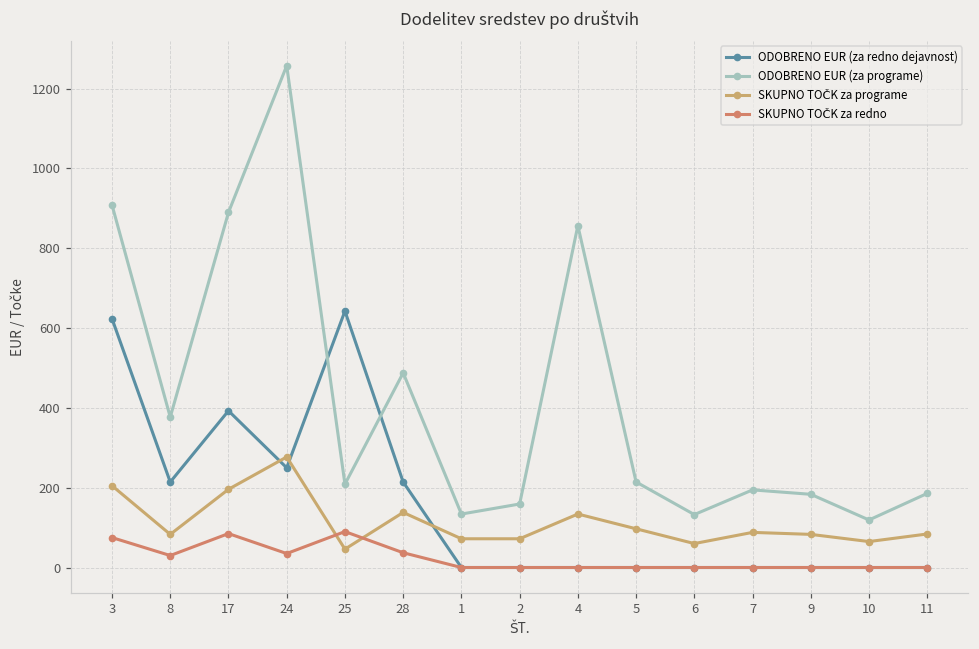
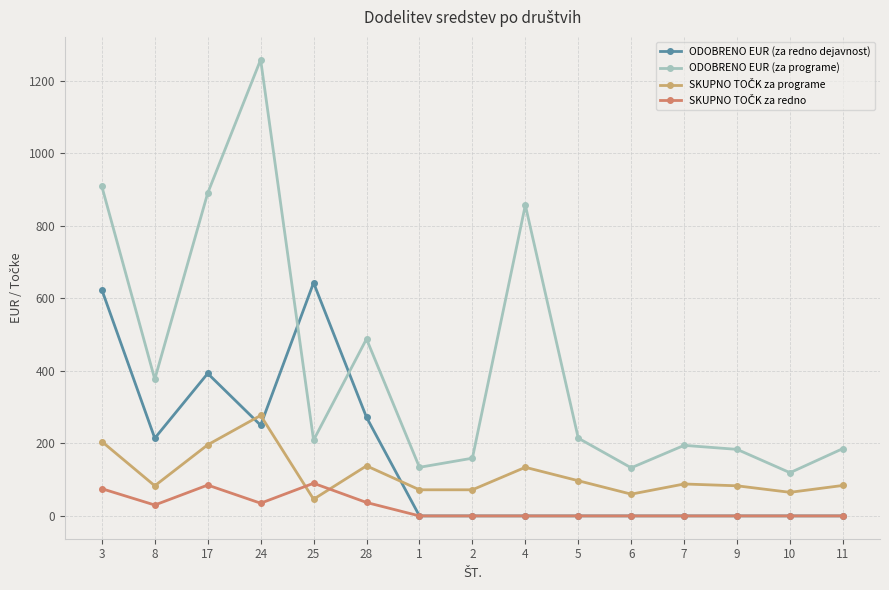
  {
    "ODOBRENO EUR (za redno dejavnost)": {
      "3": 620,
      "8": 210,
      "17": 390,
      "24": 250,
      "25": 640,
-     "28": 210
+     "28": 270
    },
    "ODOBRENO EUR (za programe)": {
      "3": 910,
      "8": 380,
      "17": 890,
      "24": 1260,
      "25": 210,
      "28": 490,
      "1": 130,
      "2": 160,
      "4": 860,
      "5": 210,
      "6": 130,
      "7": 190,
      "9": 180,
      "10": 120,
      "11": 190
    }
  }
